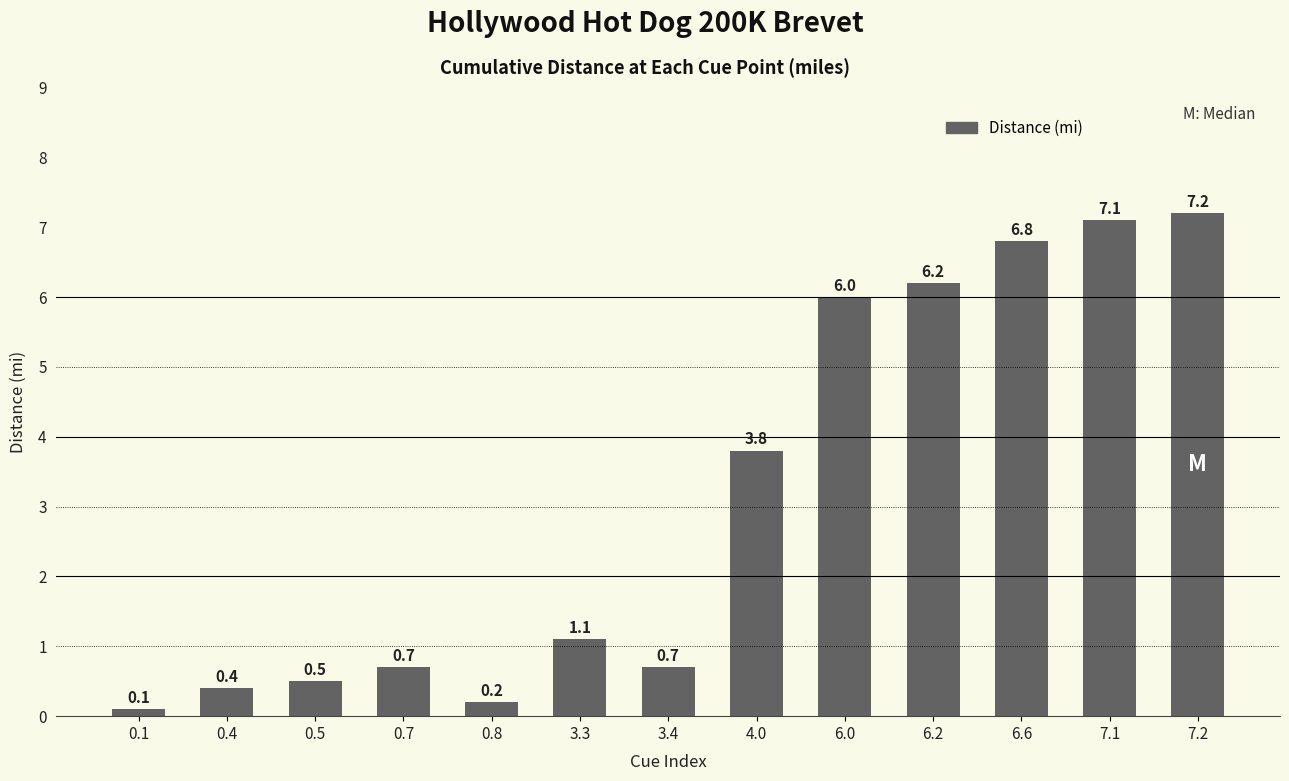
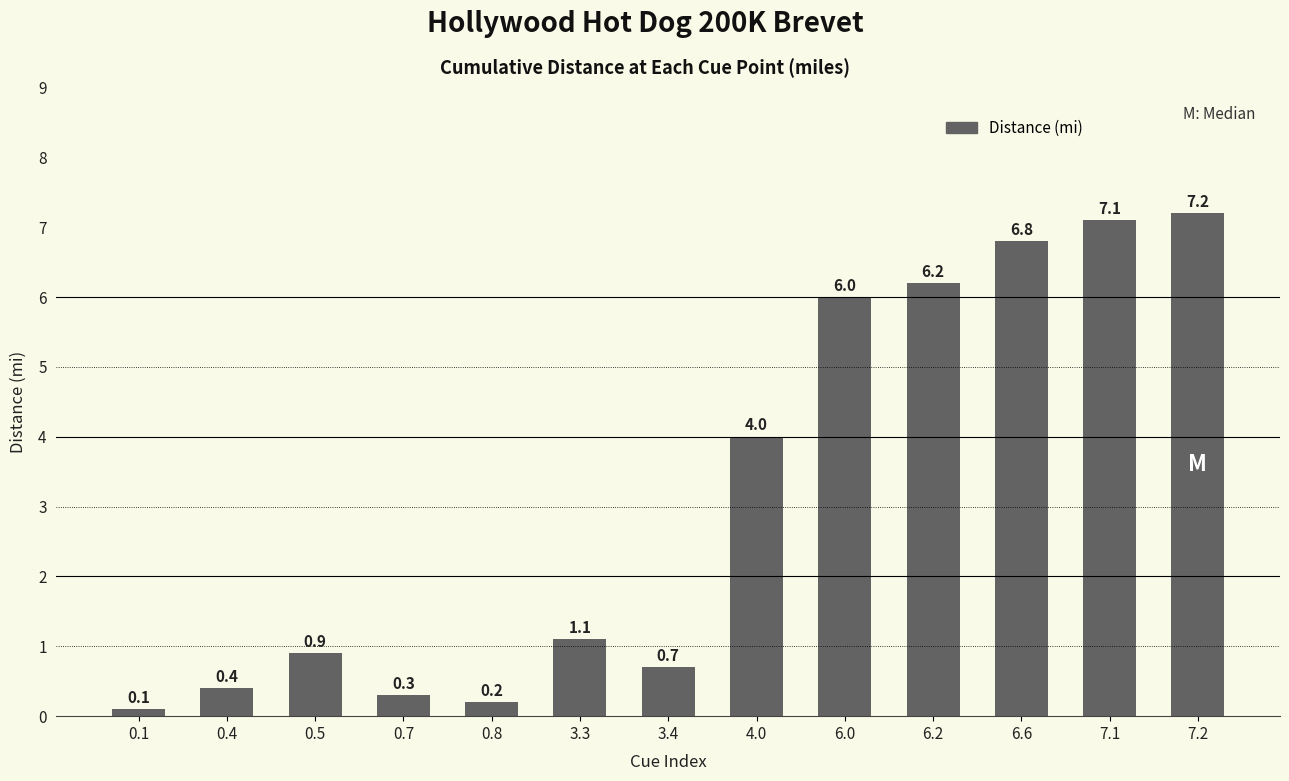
  {
    "0.1": 0.1,
    "0.4": 0.4,
-   "0.5": 0.5,
-   "0.7": 0.7,
+   "0.5": 0.9,
+   "0.7": 0.3,
    "0.8": 0.2,
    "3.3": 1.1,
    "3.4": 0.7,
-   "4.0": 3.8,
+   "4.0": 4.0,
    "6.0": 6.0,
    "6.2": 6.2,
    "6.6": 6.8,
    "7.1": 7.1,
    "7.2": 7.2
  }
